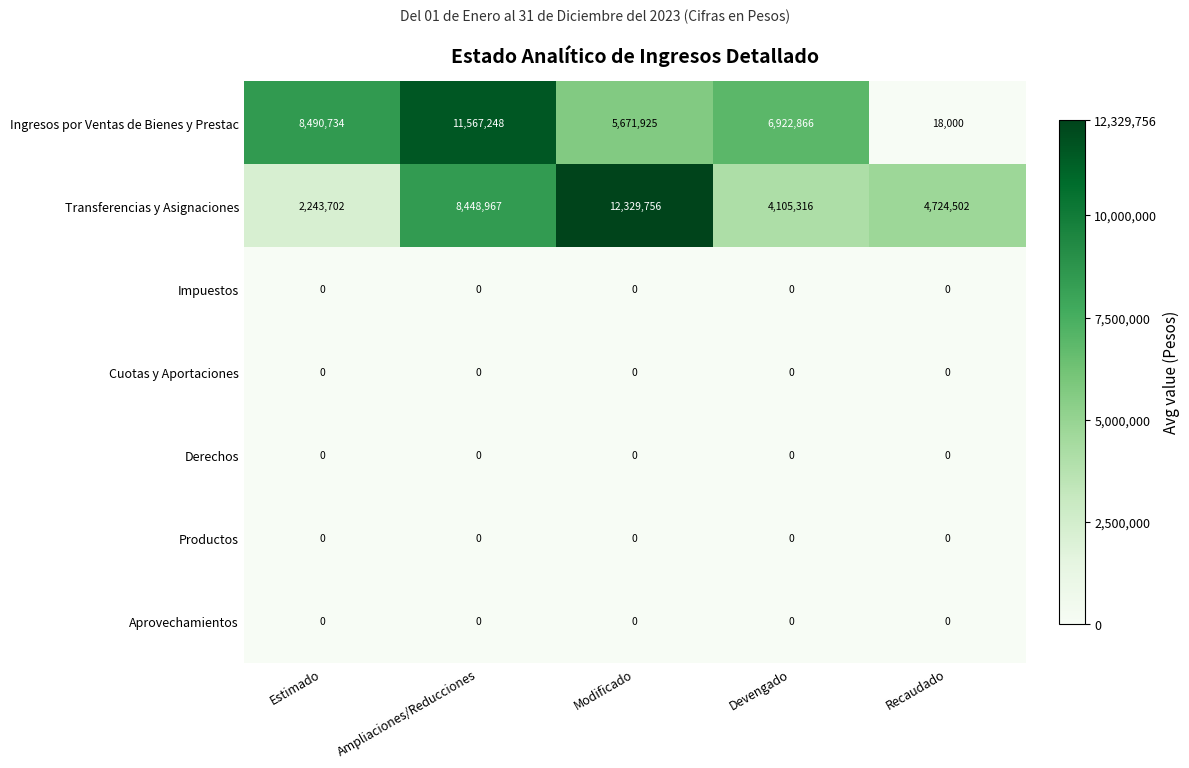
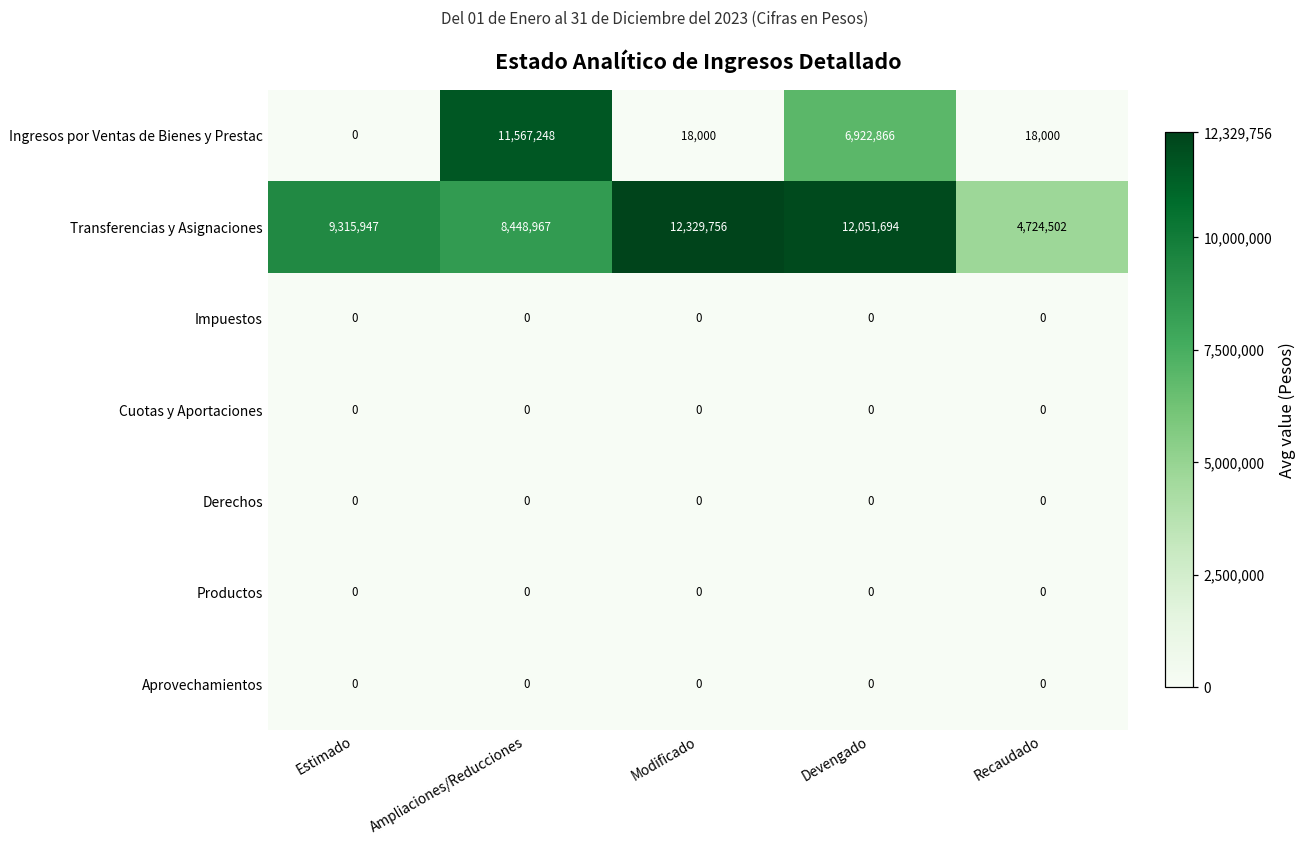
  {
    "Ingresos por Ventas de Bienes y Prestac": {
-     "Estimado": "8,490,734",
+     "Estimado": "0",
      "Ampliaciones/Reducciones": "11,567,248",
-     "Modificado": "5,671,925",
+     "Modificado": "18,000",
      "Devengado": "6,922,866",
      "Recaudado": "18,000"
    },
    "Transferencias y Asignaciones": {
-     "Estimado": "2,243,702",
+     "Estimado": "9,315,947",
      "Ampliaciones/Reducciones": "8,448,967",
      "Modificado": "12,329,756",
-     "Devengado": "4,105,316",
+     "Devengado": "12,051,694",
      "Recaudado": "4,724,502"
    },
    "Impuestos": {
      "Estimado": "0",
      "Ampliaciones/Reducciones": "0",
      "Modificado": "0",
      "Devengado": "0",
      "Recaudado": "0"
    },
    "Cuotas y Aportaciones": {
      "Estimado": "0",
      "Ampliaciones/Reducciones": "0",
      "Modificado": "0",
      "Devengado": "0",
      "Recaudado": "0"
    },
    "Derechos": {
      "Estimado": "0",
      "Ampliaciones/Reducciones": "0",
      "Modificado": "0",
      "Devengado": "0",
      "Recaudado": "0"
    },
    "Productos": {
      "Estimado": "0",
      "Ampliaciones/Reducciones": "0",
      "Modificado": "0",
      "Devengado": "0",
      "Recaudado": "0"
    },
    "Aprovechamientos": {
      "Estimado": "0",
      "Ampliaciones/Reducciones": "0",
      "Modificado": "0",
      "Devengado": "0",
      "Recaudado": "0"
    }
  }
